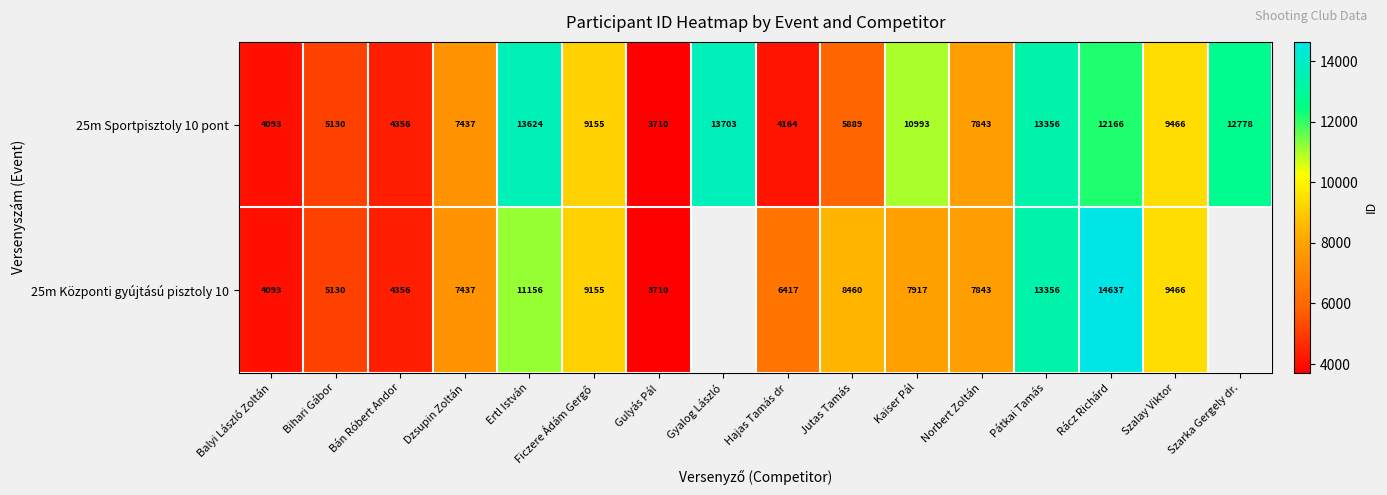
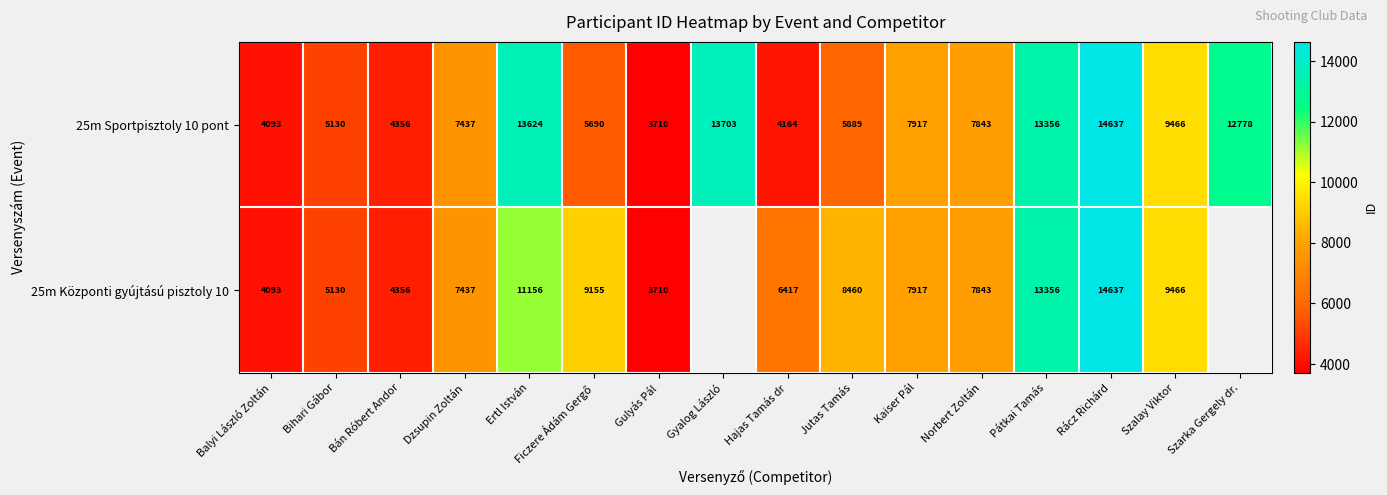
  {
    "25m Sportpisztoly 10 pont": {
      "Balyi László Zoltán": 4093,
      "Bihari Gábor": 5130,
      "Bán Róbert Andor": 4356,
      "Dzsupin Zoltán": 7437,
      "Ertl István": 13624,
-     "Ficzere Ádám Gergő": 9155,
+     "Ficzere Ádám Gergő": 5690,
      "Gulyás Pál": 3710,
      "Gyalog László": 13703,
      "Hajas Tamás dr": 4164,
      "Jutas Tamás": 5889,
-     "Kaiser Pál": 10993,
+     "Kaiser Pál": 7917,
      "Norbert Zoltán": 7843,
      "Pátkai Tamás": 13356,
-     "Rácz Richárd": 12166,
+     "Rácz Richárd": 14637,
      "Szalay Viktor": 9466,
      "Szarka Gergely dr.": 12778
    },
    "25m Központi gyújtású pisztoly 10": {
      "Balyi László Zoltán": 4093,
      "Bihari Gábor": 5130,
      "Bán Róbert Andor": 4356,
      "Dzsupin Zoltán": 7437,
      "Ertl István": 11156,
      "Ficzere Ádám Gergő": 9155,
      "Gulyás Pál": 3710,
      "Hajas Tamás dr": 6417,
      "Jutas Tamás": 8460,
      "Kaiser Pál": 7917,
      "Norbert Zoltán": 7843,
      "Pátkai Tamás": 13356,
      "Rácz Richárd": 14637,
      "Szalay Viktor": 9466
    }
  }
